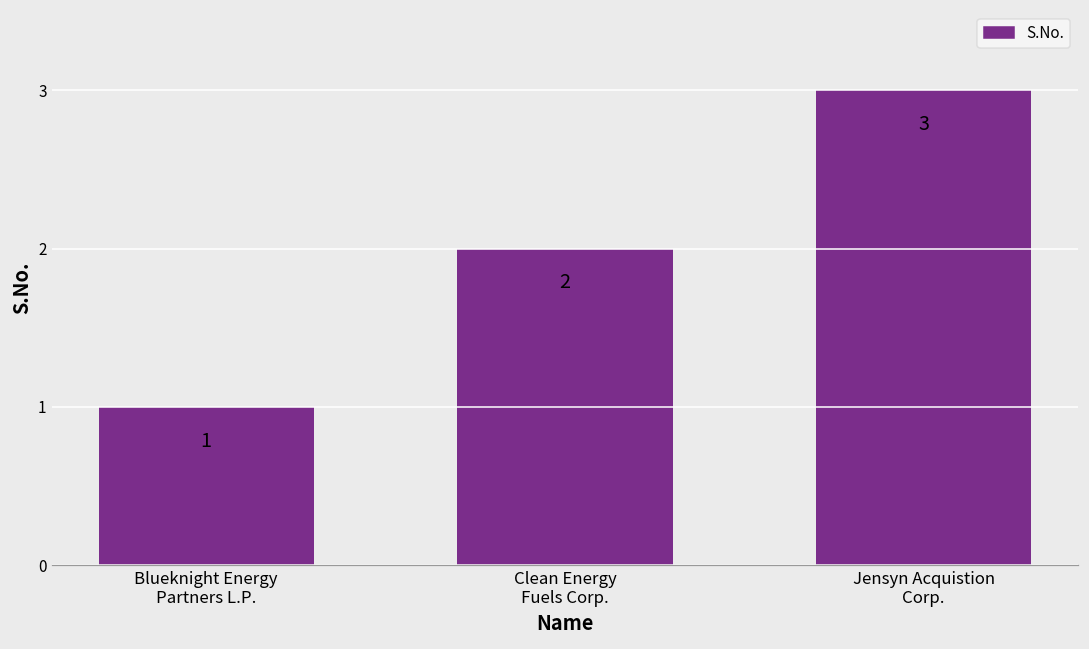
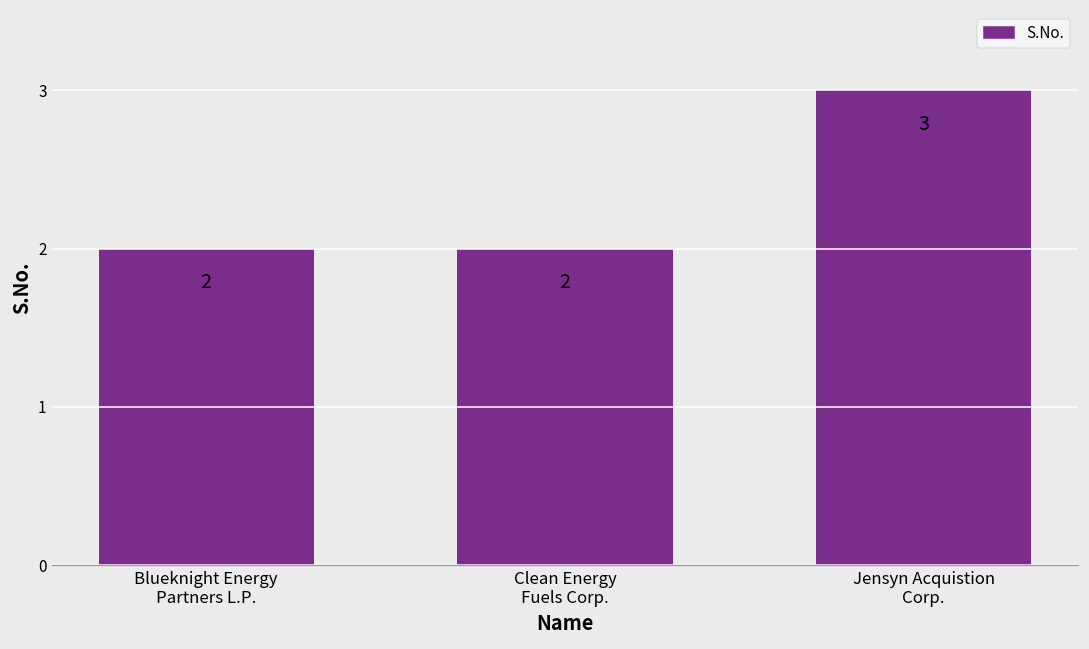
  {
-   "Blueknight Energy Partners L.P.": 1,
+   "Blueknight Energy Partners L.P.": 2,
    "Clean Energy Fuels Corp.": 2,
    "Jensyn Acquistion Corp.": 3
  }
